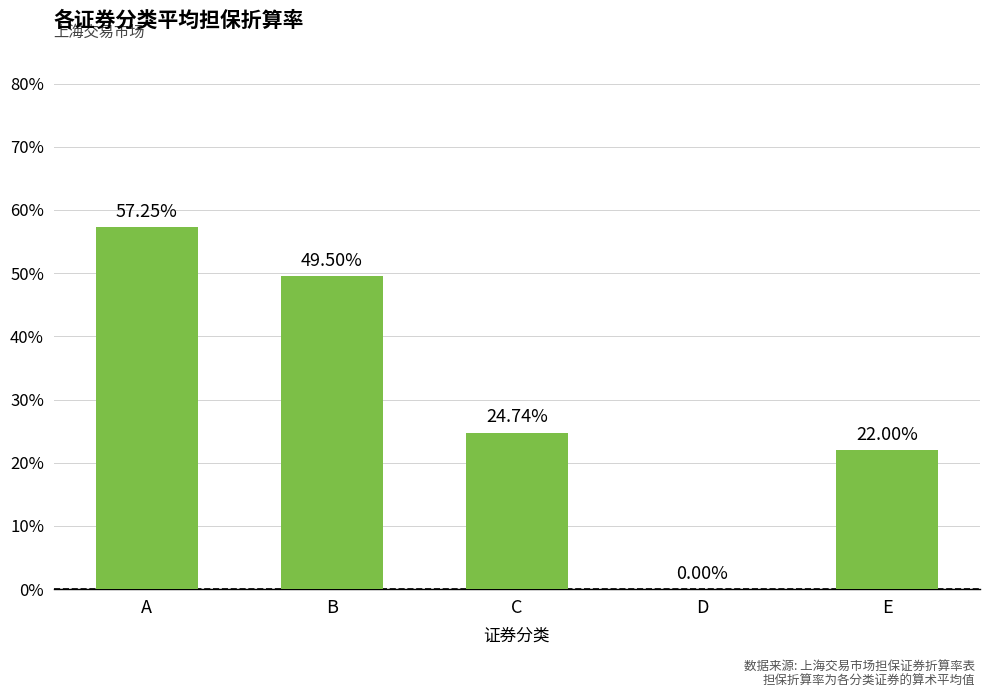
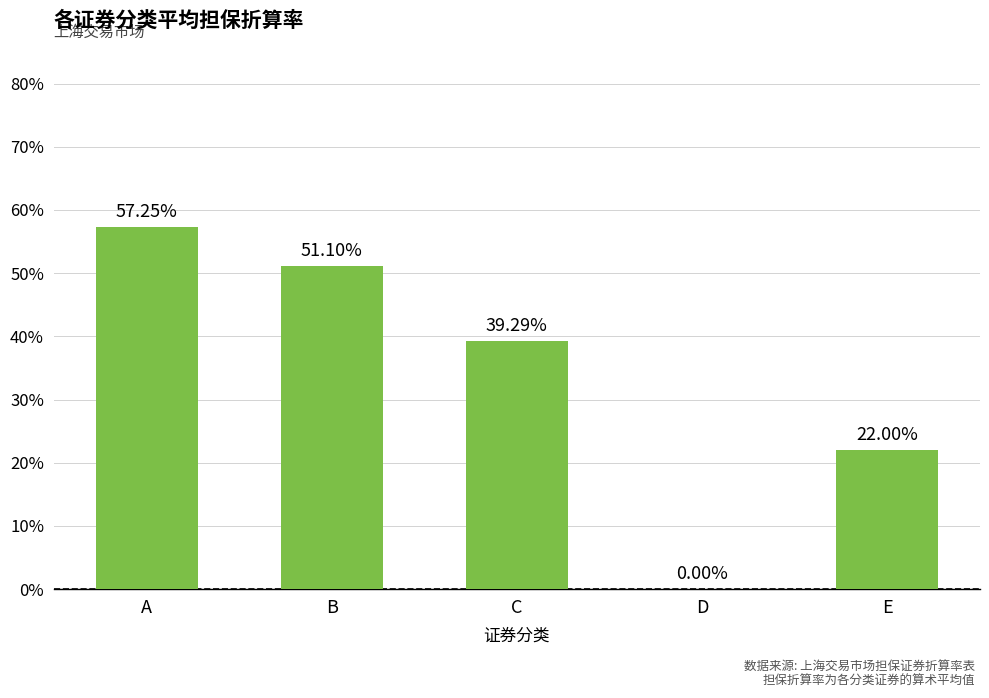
  {
    "A": "57.25%",
-   "B": "49.50%",
-   "C": "24.74%",
+   "B": "51.10%",
+   "C": "39.29%",
    "D": "0.00%",
    "E": "22.00%"
  }
